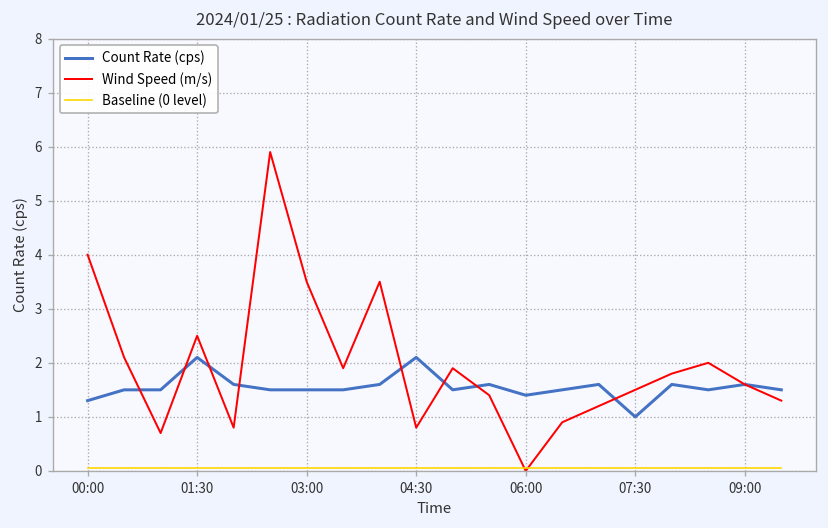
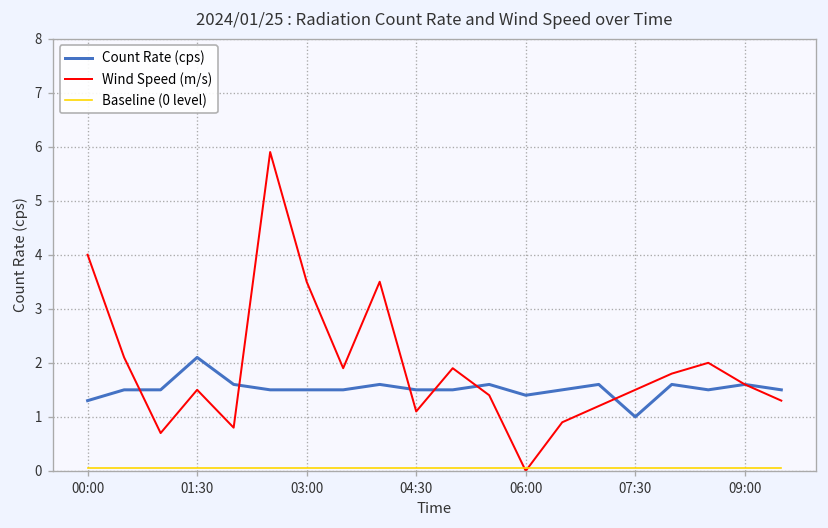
  {
    "Count Rate (cps)": {
      "00:00": 1.3,
      "01:30": 2.1,
      "03:00": 1.5,
-     "04:30": 2.1,
+     "04:30": 1.5,
      "06:00": 1.4,
      "07:30": 1.0
    },
    "Wind Speed (m/s)": {
      "00:00": 4.0,
-     "01:30": 2.5,
+     "01:30": 1.5,
      "03:00": 3.5,
-     "04:30": 0.8,
+     "04:30": 1.1,
      "07:30": 1.5
    },
    "Baseline (0 level)": {
      "00:00": 0.1,
      "01:30": 0.1,
      "03:00": 0.1,
      "04:30": 0.1,
      "07:30": 0.1,
      "09:00": 0.1
    }
  }
